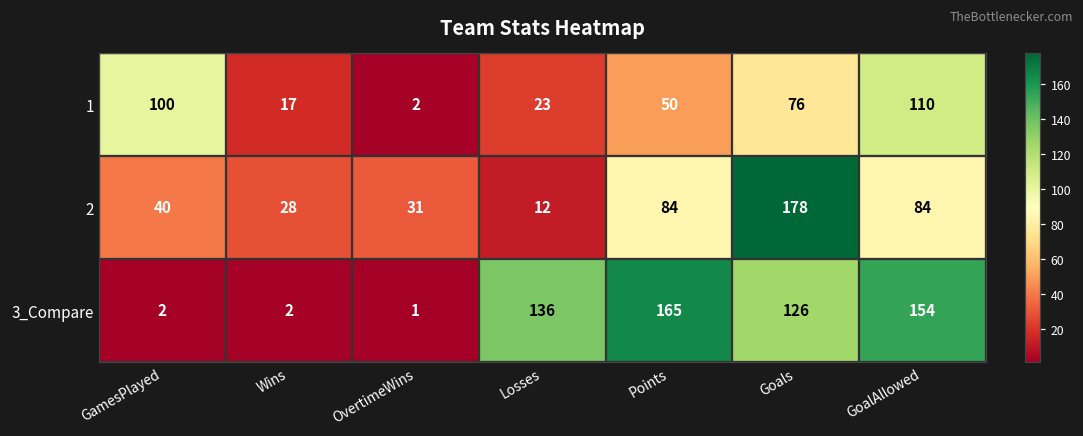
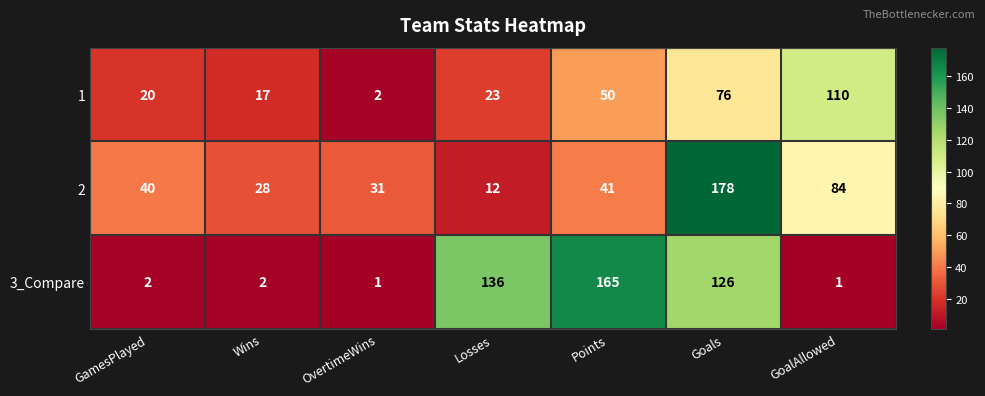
  {
    "1": {
-     "GamesPlayed": 100,
+     "GamesPlayed": 20,
      "Wins": 17,
      "OvertimeWins": 2,
      "Losses": 23,
      "Points": 50,
      "Goals": 76,
      "GoalAllowed": 110
    },
    "2": {
      "GamesPlayed": 40,
      "Wins": 28,
      "OvertimeWins": 31,
      "Losses": 12,
-     "Points": 84,
+     "Points": 41,
      "Goals": 178,
      "GoalAllowed": 84
    },
    "3_Compare": {
      "GamesPlayed": 2,
      "Wins": 2,
      "OvertimeWins": 1,
      "Losses": 136,
      "Points": 165,
      "Goals": 126,
-     "GoalAllowed": 154
+     "GoalAllowed": 1
    }
  }
